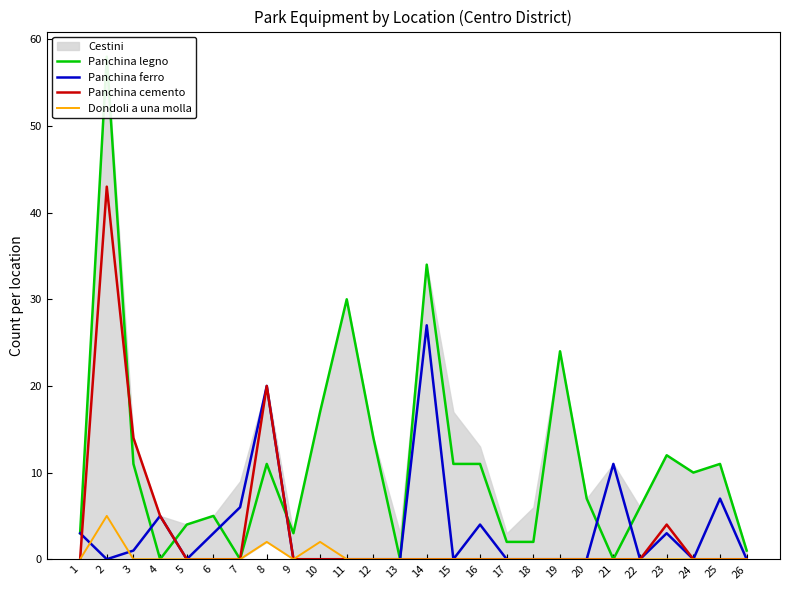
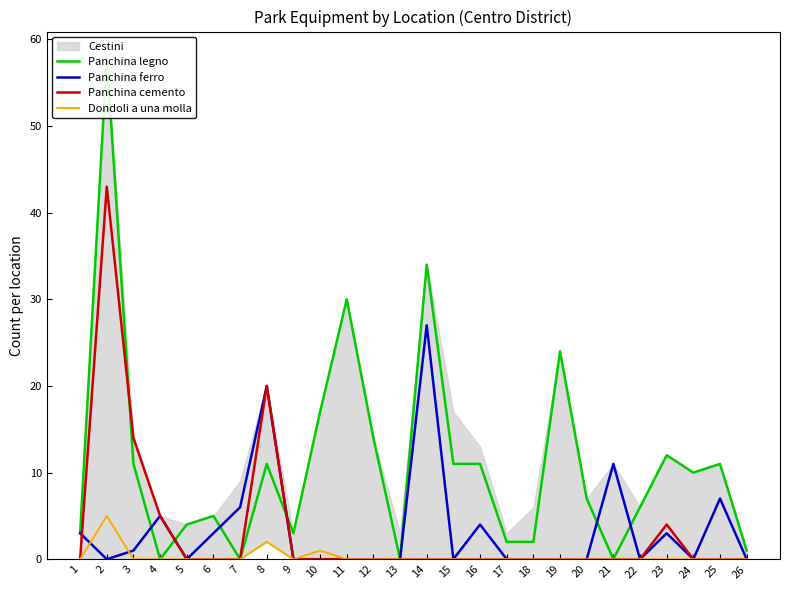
  {
    "Panchina legno": {
      "3": 11,
      "8": 11,
      "15": 11,
      "16": 11,
      "17": 2,
      "18": 2
    },
    "Panchina ferro": {
      "2": 0,
      "3": 1,
      "6": 3,
      "7": 6,
      "14": 27,
      "16": 4,
      "23": 3,
      "25": 7
    },
    "Panchina cemento": {
      "2": 43,
      "23": 4
    },
    "Dondoli a una molla": {
      "2": 5,
      "3": 0,
      "8": 2,
-     "10": 2,
+     "10": 1,
      "23": 0
    }
  }
